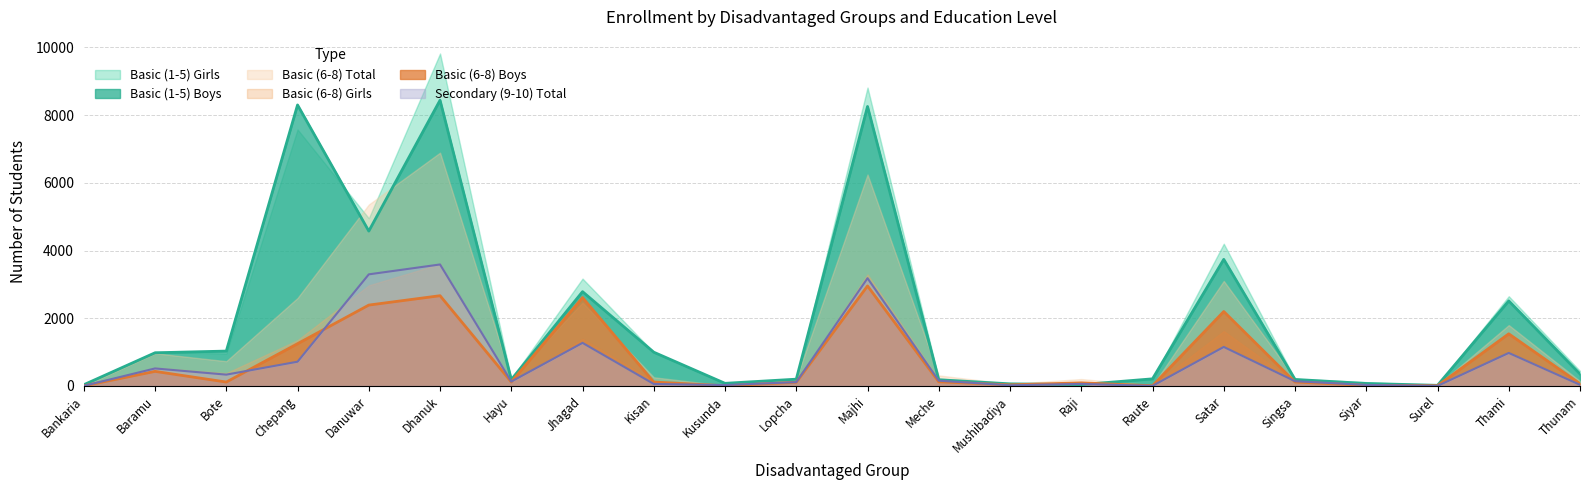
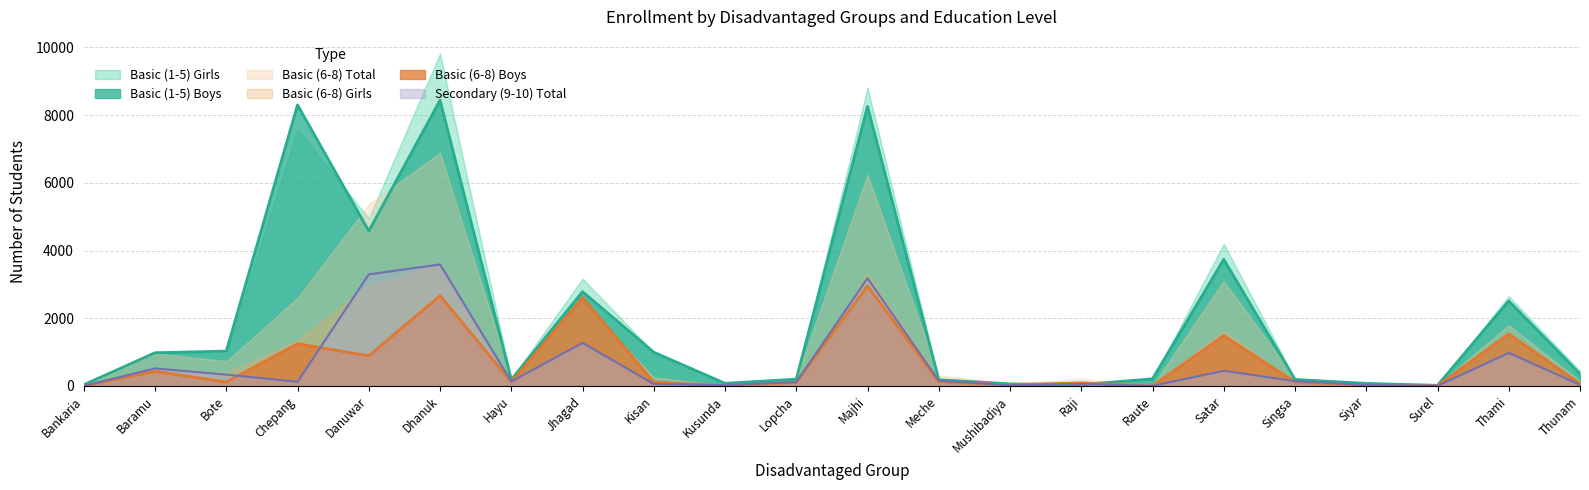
  {
    "Basic (6-8) Boys": {
      "Baramu": 400,
      "Bote": 100,
      "Chepang": 1200,
-     "Danuwar": 2400,
+     "Danuwar": 900,
      "Dhanuk": 2700,
      "Jhagad": 2600,
      "Majhi": 3000,
-     "Satar": 2200,
+     "Satar": 1500,
      "Thami": 1500
    },
    "Secondary (9-10) Total": {
-     "Chepang": 700,
+     "Chepang": 100,
      "Danuwar": 3300,
      "Jhagad": 1300,
      "Majhi": 3200,
-     "Satar": 1200
+     "Satar": 400
    }
  }
